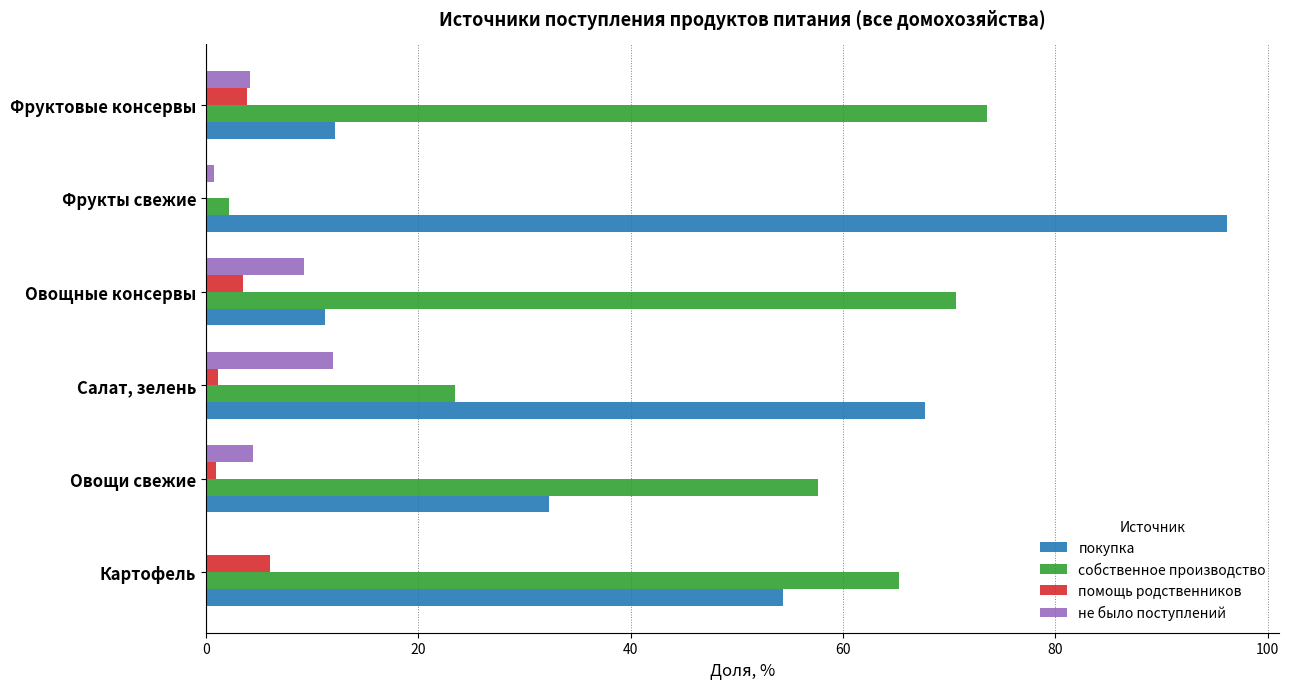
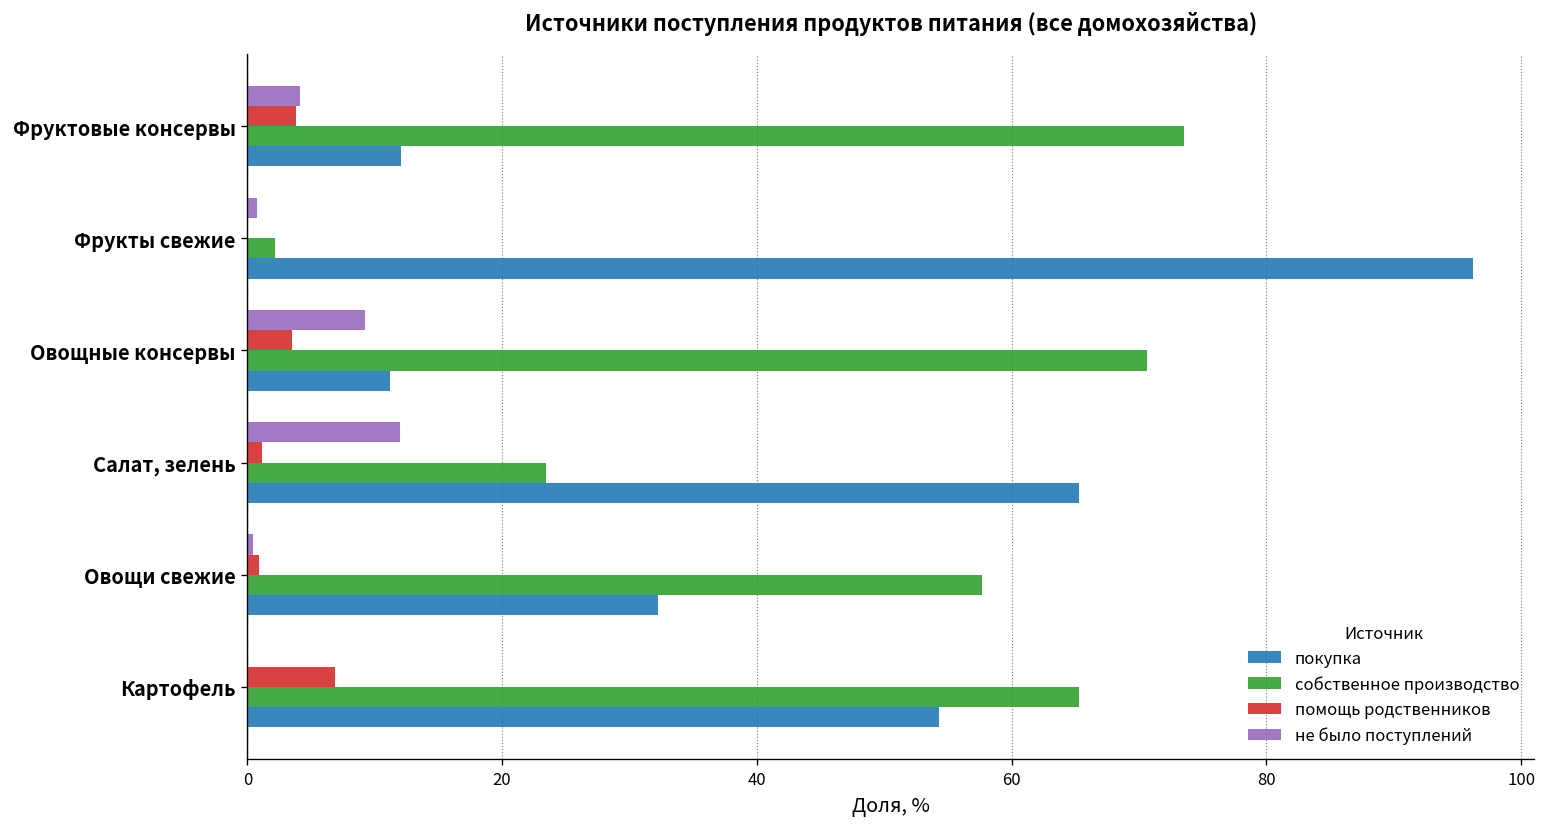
  {
    "покупка": {
      "Фруктовые консервы": 12.1,
      "Фрукты свежие": 96.2,
      "Овощные консервы": 11.2,
-     "Салат, зелень": 67.7,
+     "Салат, зелень": 65.3,
      "Овощи свежие": 32.3,
      "Картофель": 54.3
    },
    "собственное производство": {
      "Фруктовые консервы": 73.6,
      "Фрукты свежие": 2.1,
      "Овощные консервы": 70.6,
      "Салат, зелень": 23.5,
      "Овощи свежие": 57.7,
      "Картофель": 65.3
    },
    "помощь родственников": {
      "Фруктовые консервы": 3.8,
      "Фрукты свежие": 0.0,
      "Овощные консервы": 3.5,
      "Салат, зелень": 1.1,
      "Овощи свежие": 0.9,
-     "Картофель": 6.0
+     "Картофель": 6.9
    },
    "не было поступлений": {
      "Фруктовые консервы": 4.2,
      "Фрукты свежие": 0.7,
      "Овощные консервы": 9.3,
      "Салат, зелень": 12.0,
-     "Овощи свежие": 4.5,
+     "Овощи свежие": 0.5,
      "Картофель": 0.0
    }
  }
